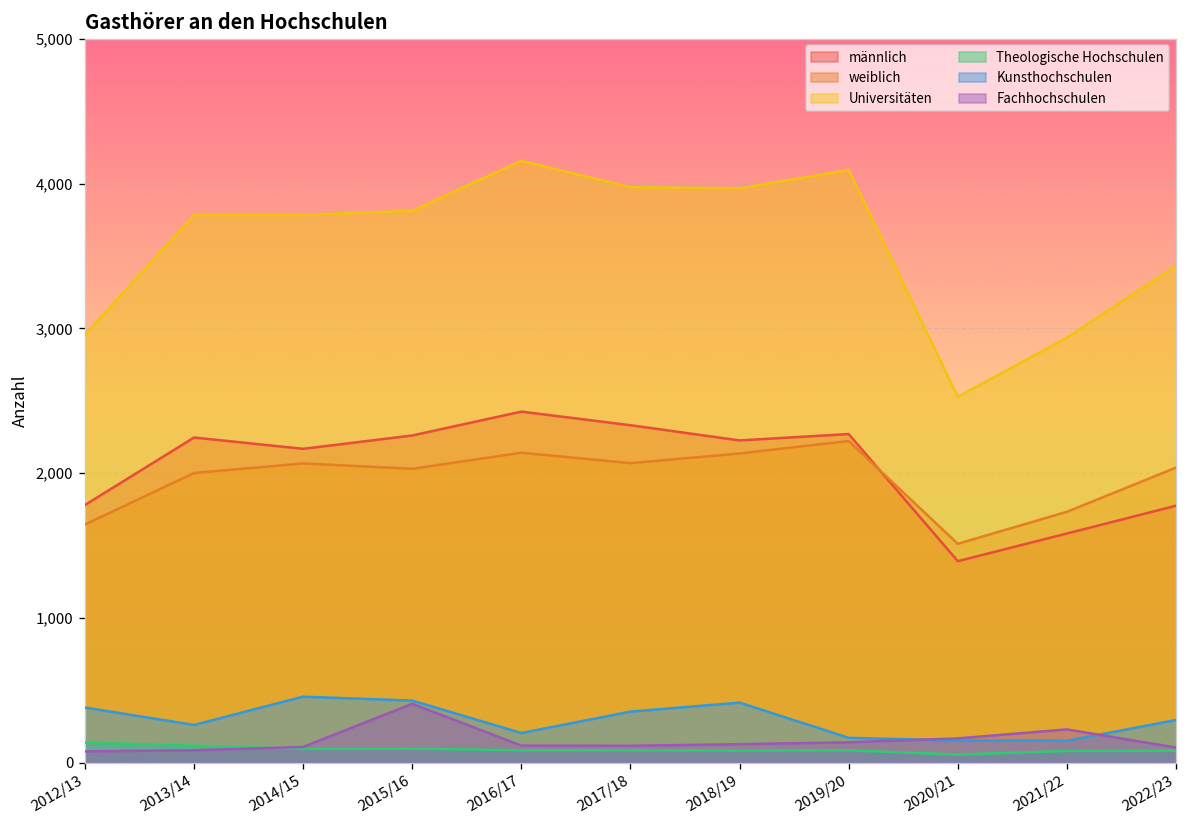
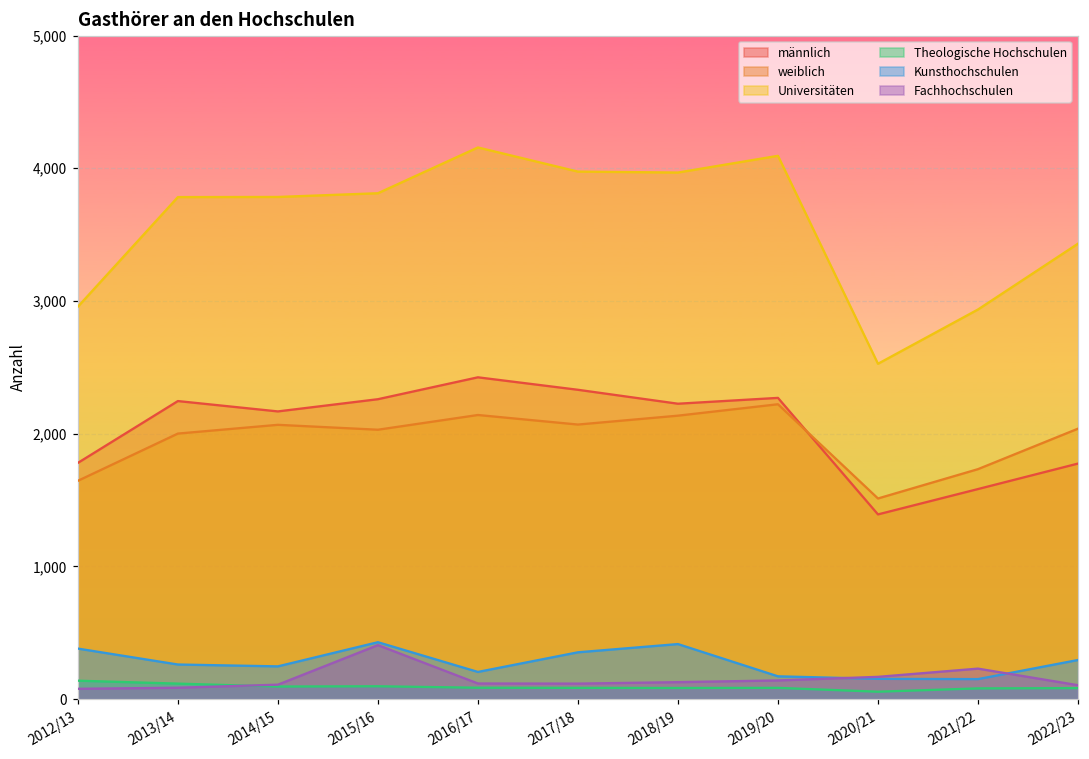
  {
    "Theologische Hochschulen": {
      "2012/13": 140,
      "2013/14": 120,
      "2015/16": 100,
      "2016/17": 90,
      "2017/18": 90,
      "2018/19": 80,
      "2019/20": 90,
      "2020/21": 60,
      "2021/22": 80,
      "2022/23": 80
    },
    "Kunsthochschulen": {
      "2012/13": 380,
      "2013/14": 260,
-     "2014/15": 460,
+     "2014/15": 250,
      "2015/16": 430,
      "2016/17": 210,
      "2017/18": 350,
      "2018/19": 420,
      "2019/20": 170,
      "2021/22": 150,
      "2022/23": 300
    },
    "Fachhochschulen": {
      "2012/13": 80,
      "2013/14": 90,
      "2015/16": 410,
      "2016/17": 120,
      "2017/18": 120,
      "2018/19": 130,
      "2019/20": 140,
      "2021/22": 230,
      "2022/23": 110
    }
  }
